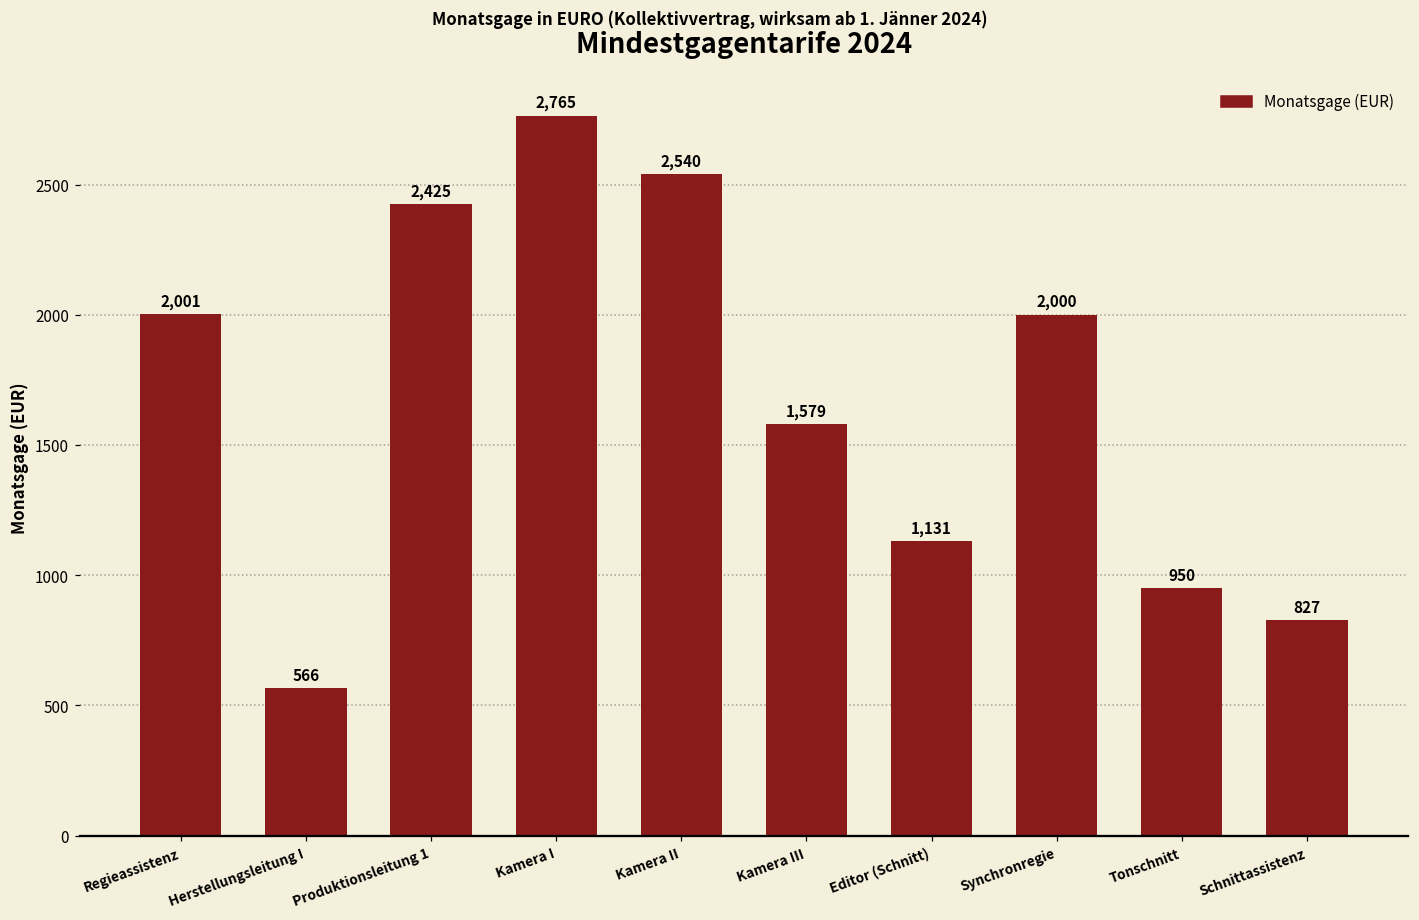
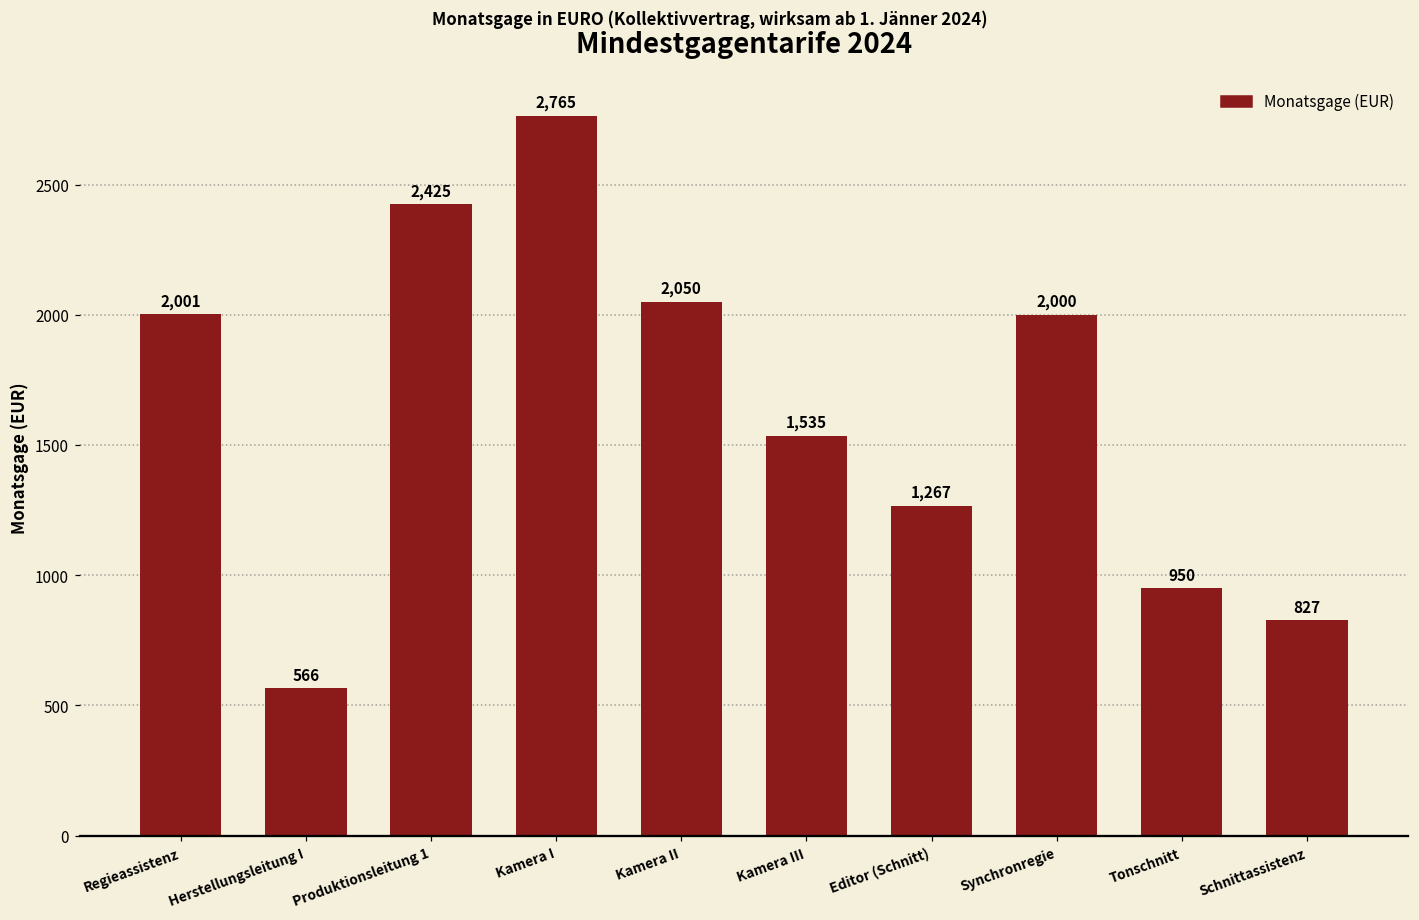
  {
    "Regieassistenz": "2,001",
    "Herstellungsleitung I": "566",
    "Produktionsleitung 1": "2,425",
    "Kamera I": "2,765",
-   "Kamera II": "2,540",
-   "Kamera III": "1,579",
-   "Editor (Schnitt)": "1,131",
+   "Kamera II": "2,050",
+   "Kamera III": "1,535",
+   "Editor (Schnitt)": "1,267",
    "Synchronregie": "2,000",
    "Tonschnitt": "950",
    "Schnittassistenz": "827"
  }
